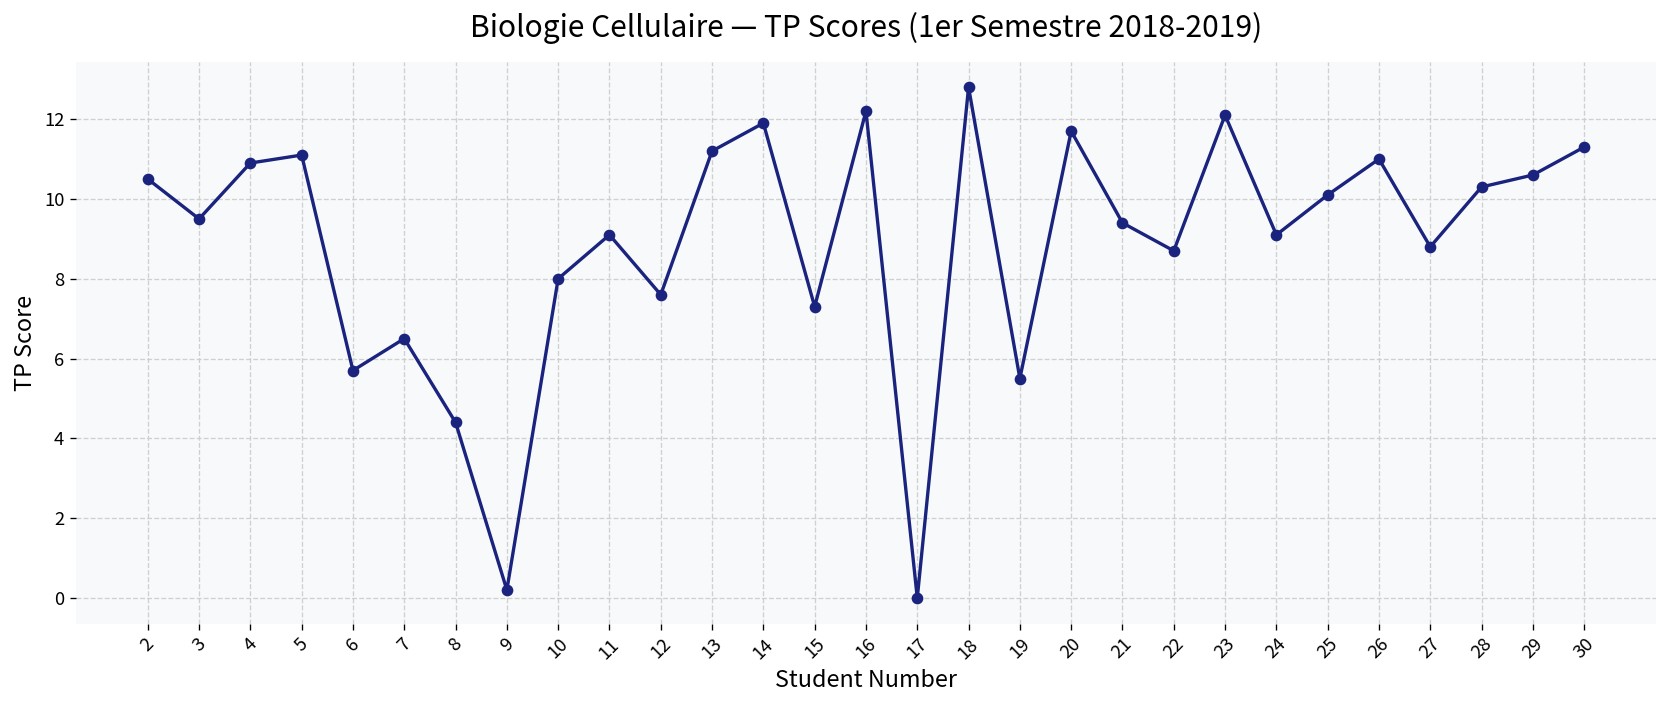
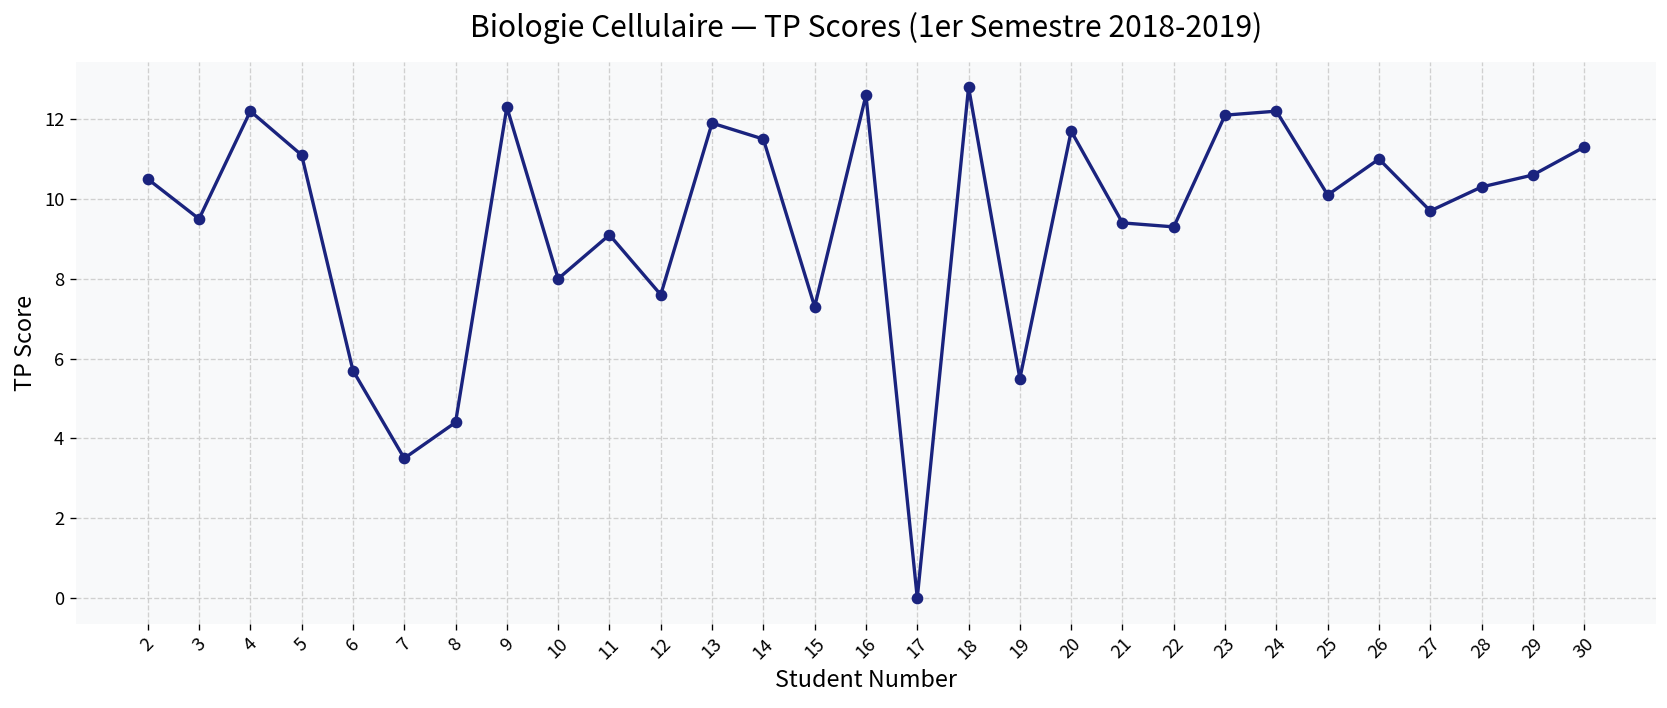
  {
    "2": 10.5,
    "3": 9.5,
-   "4": 10.9,
+   "4": 12.2,
    "5": 11.1,
    "6": 5.7,
-   "7": 6.5,
+   "7": 3.5,
    "8": 4.4,
-   "9": 0.2,
+   "9": 12.3,
    "10": 8.0,
    "11": 9.1,
    "12": 7.6,
-   "13": 11.2,
-   "14": 11.9,
+   "13": 11.9,
+   "14": 11.5,
    "15": 7.3,
-   "16": 12.2,
+   "16": 12.6,
    "17": 0.0,
    "18": 12.8,
    "19": 5.5,
    "20": 11.7,
    "21": 9.4,
-   "22": 8.7,
+   "22": 9.3,
    "23": 12.1,
-   "24": 9.1,
+   "24": 12.2,
    "25": 10.1,
    "26": 11.0,
-   "27": 8.8,
+   "27": 9.7,
    "28": 10.3,
    "29": 10.6,
    "30": 11.3
  }
